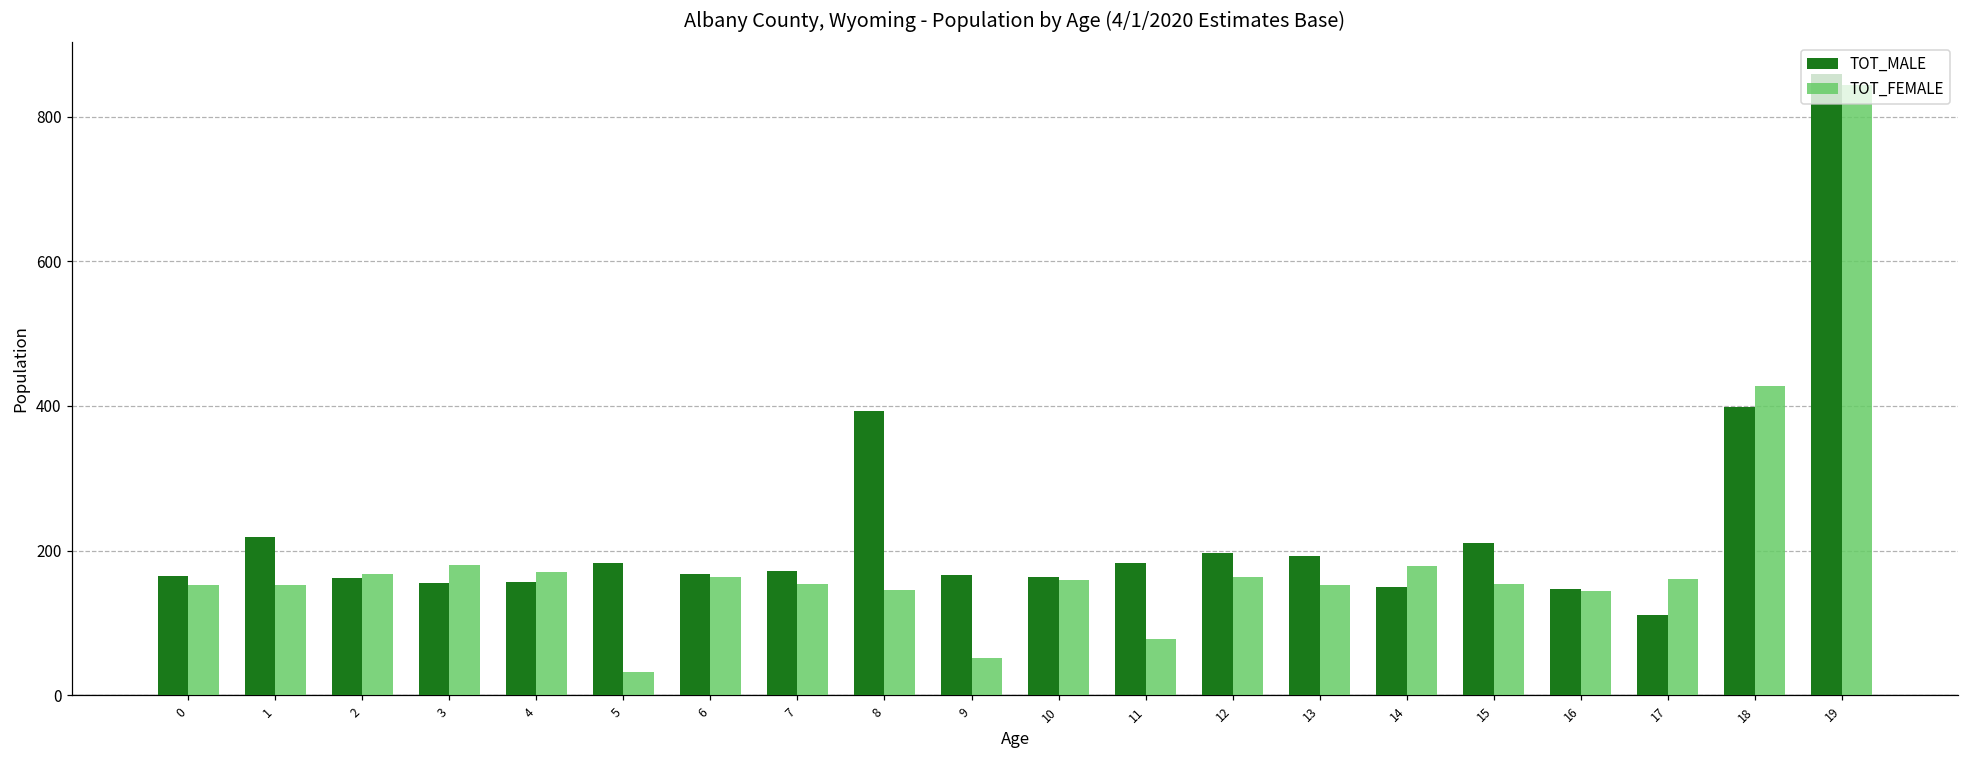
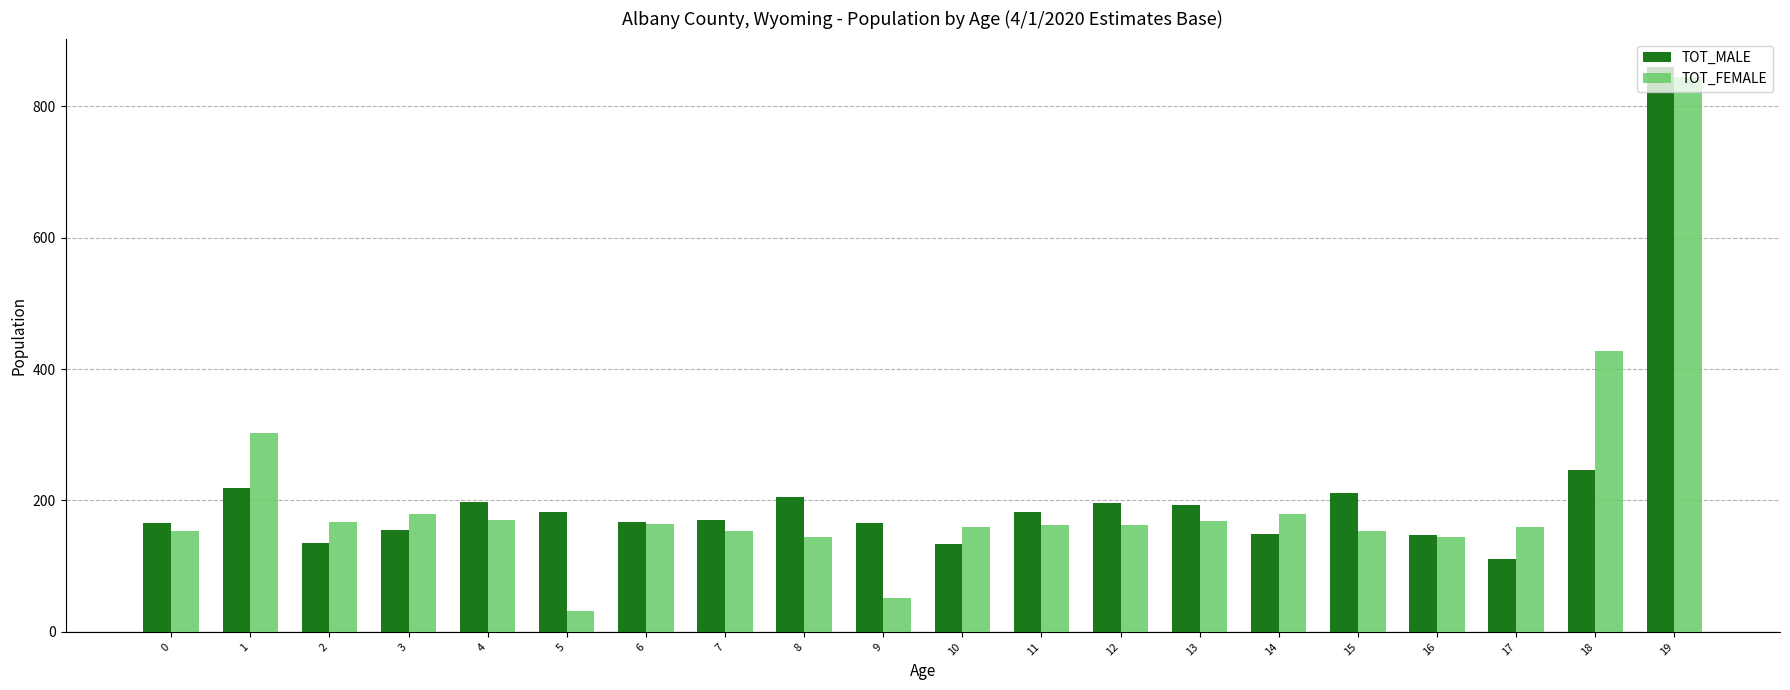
  {
    "TOT_MALE": {
      "0": 170,
      "1": 220,
-     "2": 160,
+     "2": 140,
      "3": 160,
-     "4": 160,
+     "4": 200,
      "5": 180,
      "6": 170,
      "7": 170,
-     "8": 390,
+     "8": 210,
      "9": 170,
-     "10": 160,
+     "10": 130,
      "11": 180,
      "12": 200,
      "13": 190,
      "14": 150,
      "15": 210,
      "16": 150,
      "17": 110,
-     "18": 400
+     "18": 250
    },
    "TOT_FEMALE": {
      "0": 150,
-     "1": 150,
+     "1": 300,
      "2": 170,
      "3": 180,
      "4": 170,
      "5": 30,
      "6": 160,
      "7": 150,
      "8": 150,
      "9": 50,
      "10": 160,
-     "11": 80,
+     "11": 160,
      "12": 160,
-     "13": 150,
+     "13": 170,
      "14": 180,
      "15": 150,
      "16": 140,
      "17": 160,
      "18": 430
    }
  }
